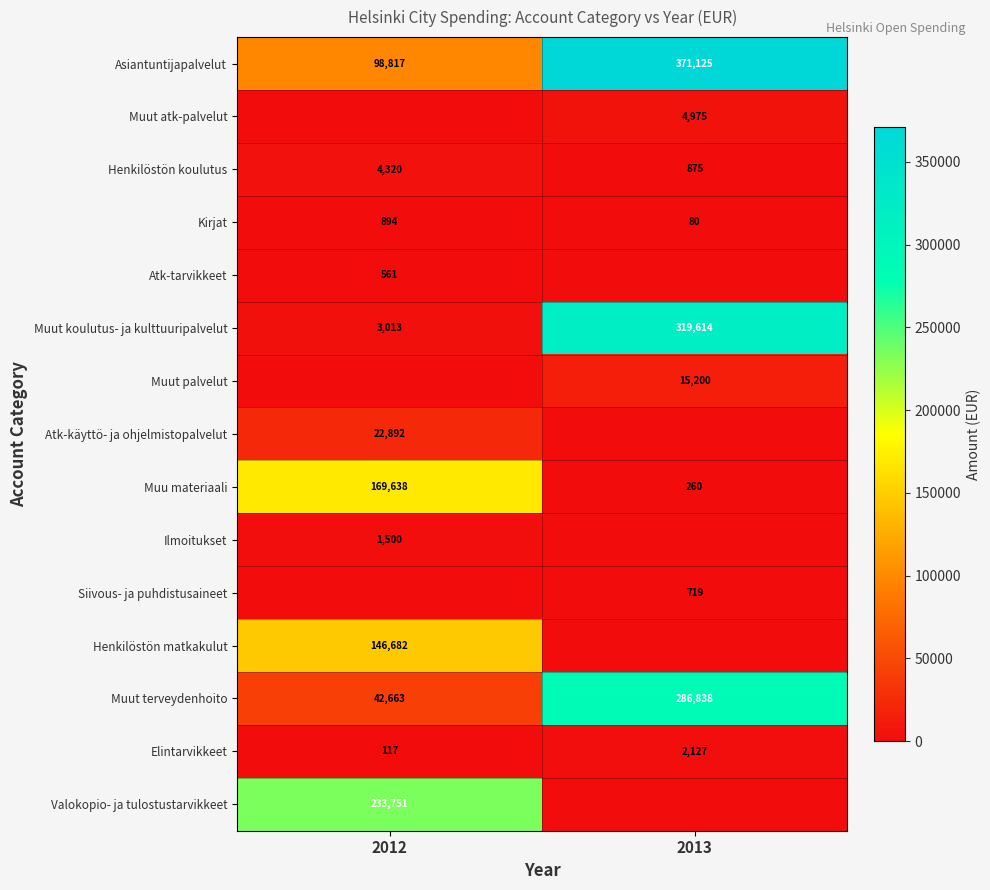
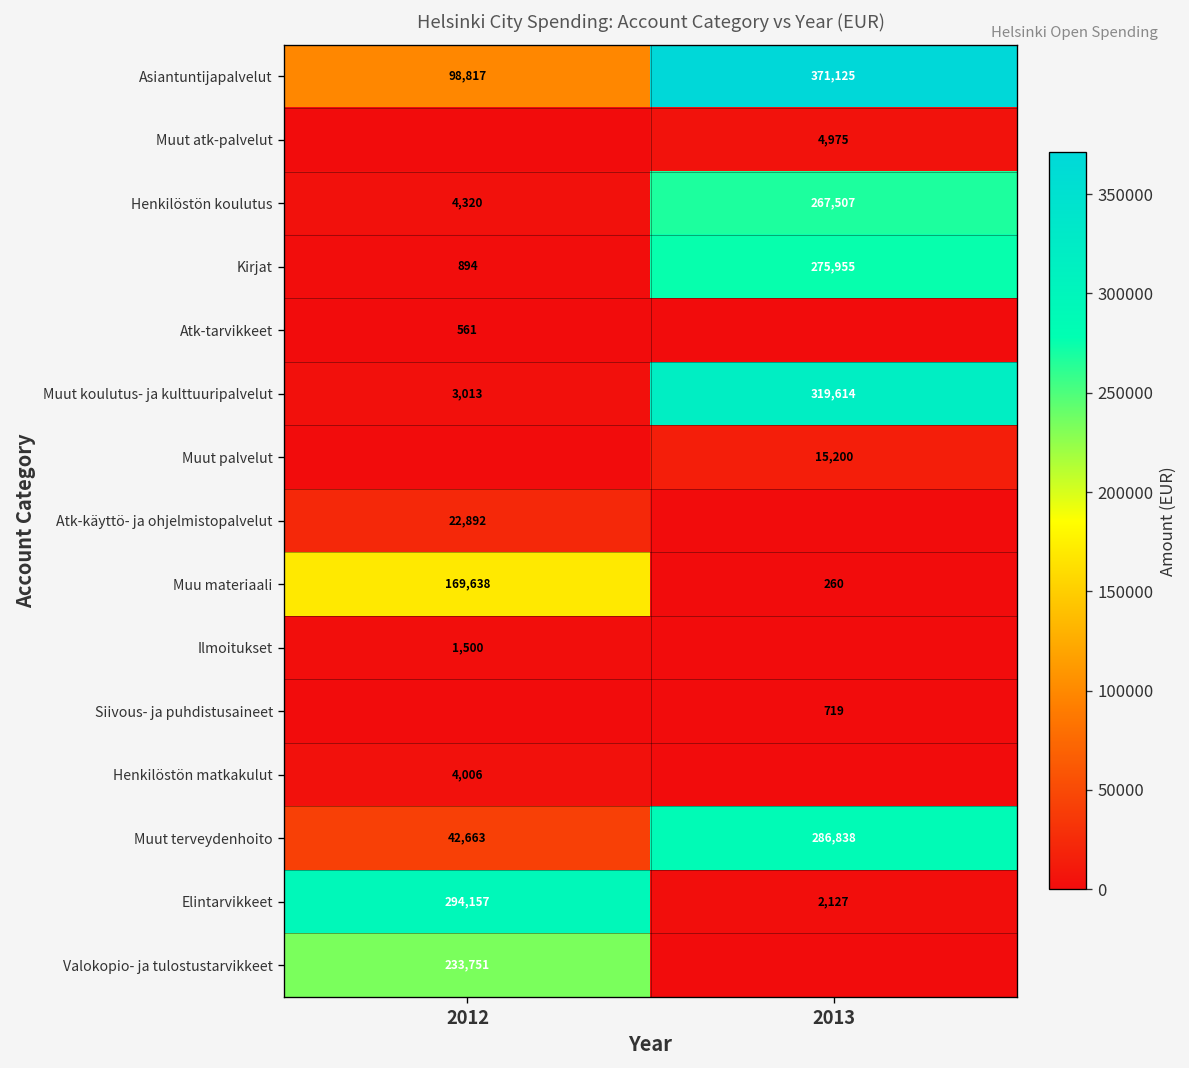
  {
    "Asiantuntijapalvelut": {
      "2012": "98,817",
      "2013": "371,125"
    },
    "Muut atk-palvelut": {
      "2013": "4,975"
    },
    "Henkilöstön koulutus": {
      "2012": "4,320",
-     "2013": "875"
+     "2013": "267,507"
    },
    "Kirjat": {
      "2012": "894",
-     "2013": "80"
+     "2013": "275,955"
    },
    "Atk-tarvikkeet": {
      "2012": "561"
    },
    "Muut koulutus- ja kulttuuripalvelut": {
      "2012": "3,013",
      "2013": "319,614"
    },
    "Muut palvelut": {
      "2013": "15,200"
    },
    "Atk-käyttö- ja ohjelmistopalvelut": {
      "2012": "22,892"
    },
    "Muu materiaali": {
      "2012": "169,638",
      "2013": "260"
    },
    "Ilmoitukset": {
      "2012": "1,500"
    },
    "Siivous- ja puhdistusaineet": {
      "2013": "719"
    },
    "Henkilöstön matkakulut": {
-     "2012": "146,682"
+     "2012": "4,006"
    },
    "Muut terveydenhoito": {
      "2012": "42,663",
      "2013": "286,838"
    },
    "Elintarvikkeet": {
-     "2012": "117",
+     "2012": "294,157",
      "2013": "2,127"
    },
    "Valokopio- ja tulostustarvikkeet": {
      "2012": "233,751"
    }
  }
